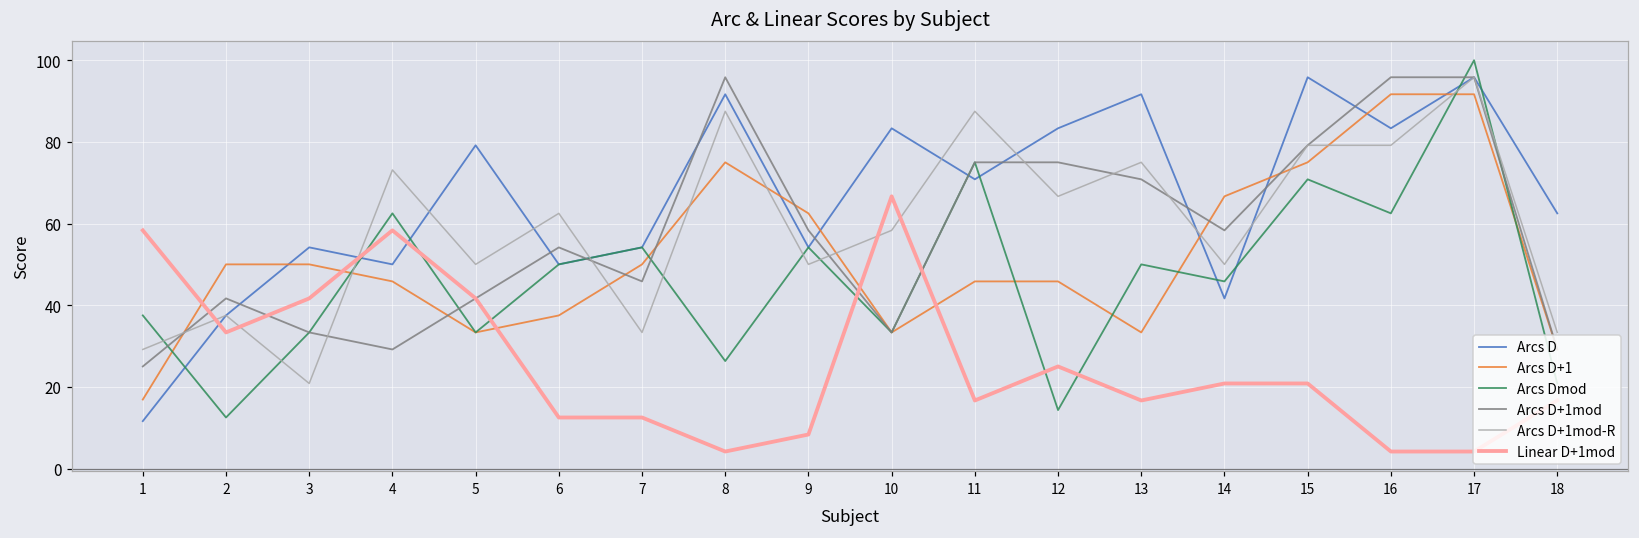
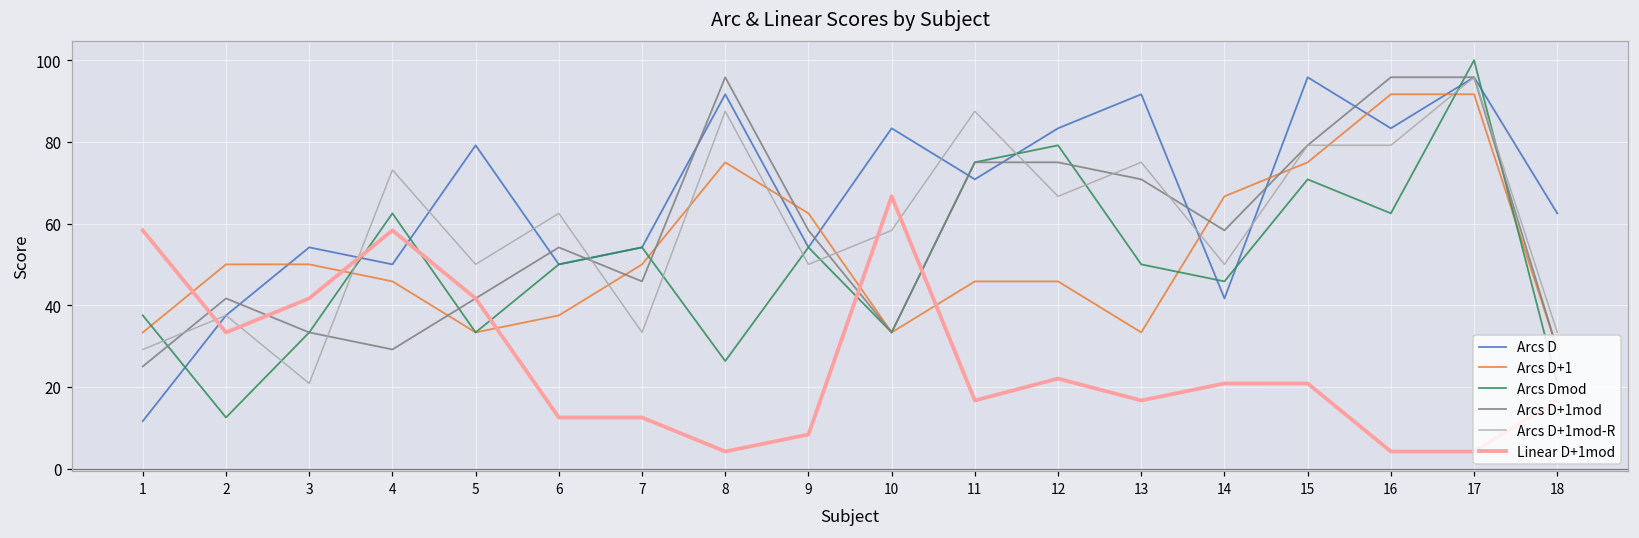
  {
    "Arcs D": {
      "1": 12,
      "3": 54,
      "4": 50,
      "5": 79,
      "8": 92,
      "10": 83,
      "11": 71,
      "12": 83,
      "13": 92,
      "14": 42,
      "15": 96,
      "16": 83,
      "18": 63
    },
    "Arcs D+1": {
-     "1": 17,
+     "1": 33,
      "2": 50,
      "3": 50,
      "4": 46,
      "6": 37,
      "7": 50,
      "8": 75,
      "9": 63,
      "11": 46,
      "12": 46,
      "13": 33,
      "14": 67,
      "15": 75,
      "16": 92,
      "17": 92
    },
    "Arcs Dmod": {
      "1": 38,
      "2": 13,
      "4": 63,
      "8": 26,
-     "12": 14,
+     "12": 79,
      "13": 50,
      "14": 46,
      "15": 71,
      "16": 63,
      "17": 100
    },
    "Arcs D+1mod": {
      "1": 25,
      "2": 42,
      "4": 29,
      "6": 54,
      "7": 46,
      "8": 96,
      "9": 58,
      "12": 75,
      "13": 71,
      "14": 58,
      "16": 96
    },
    "Arcs D+1mod-R": {
      "1": 29,
      "3": 21,
      "4": 73,
      "5": 50,
      "6": 63,
      "7": 33,
      "8": 87,
      "9": 50,
      "10": 58,
      "11": 87,
      "12": 67,
      "13": 75,
      "14": 50,
      "16": 79,
      "18": 33
    },
    "Linear D+1mod": {
      "1": 58,
      "2": 33,
      "3": 42,
      "4": 58,
      "6": 13,
      "7": 13,
      "8": 4,
      "9": 8,
      "10": 67,
      "11": 17,
-     "12": 25,
+     "12": 22,
      "13": 17,
      "14": 21,
      "15": 21,
      "16": 4
    }
  }
